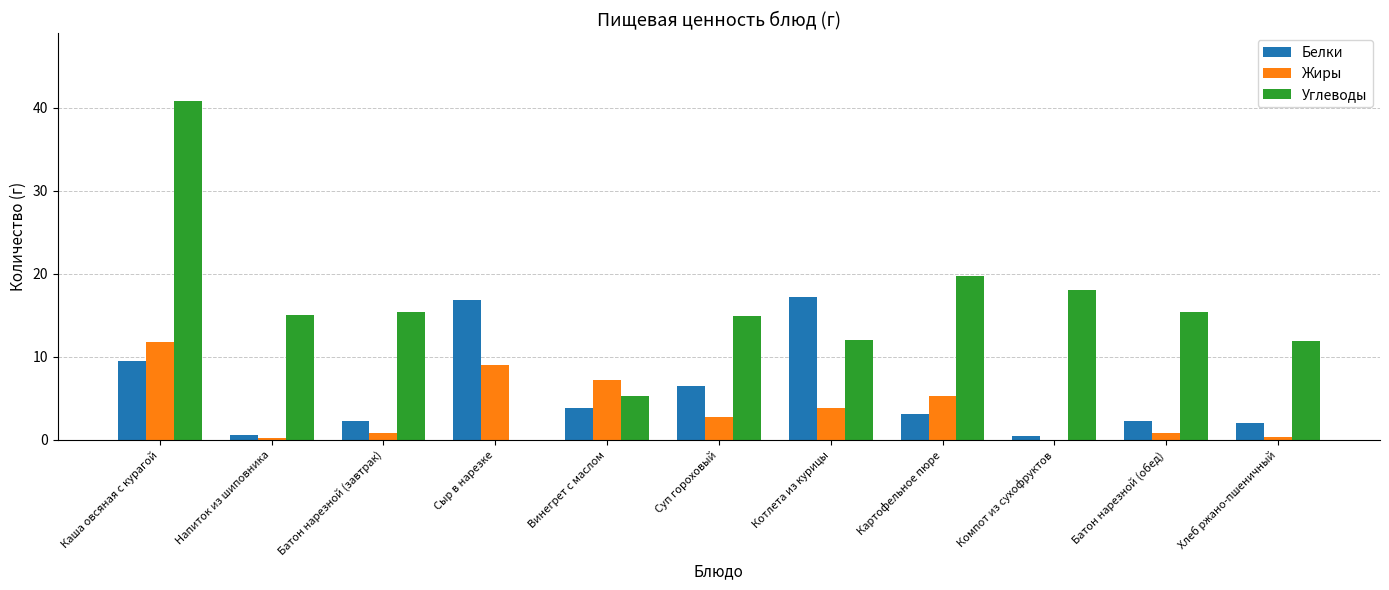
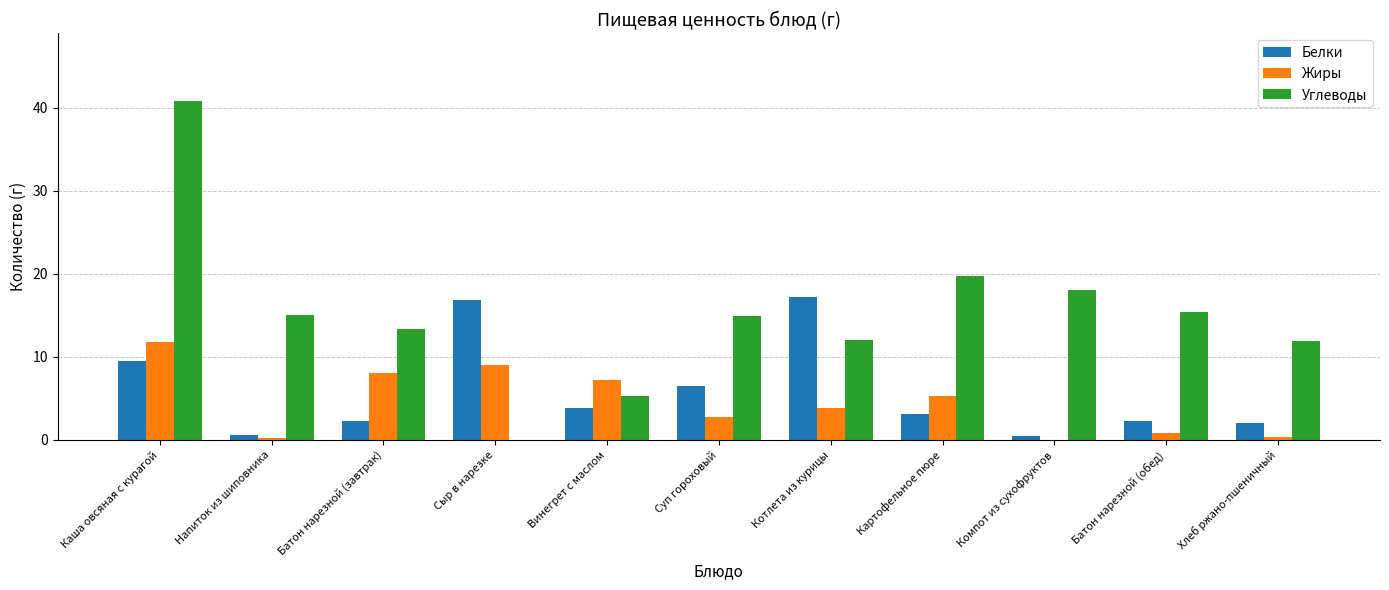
  {
    "Белки": {
      "Каша овсяная с курагой": 10,
      "Напиток из шиповника": 1,
      "Батон нарезной (завтрак)": 2,
      "Сыр в нарезке": 17,
      "Винегрет с маслом": 4,
      "Суп гороховый": 7,
      "Котлета из курицы": 17,
      "Картофельное пюре": 3,
      "Компот из сухофруктов": 1,
      "Батон нарезной (обед)": 2,
      "Хлеб ржано-пшеничный": 2
    },
    "Жиры": {
      "Каша овсяная с курагой": 12,
-     "Батон нарезной (завтрак)": 1,
+     "Батон нарезной (завтрак)": 8,
      "Сыр в нарезке": 9,
      "Винегрет с маслом": 7,
      "Суп гороховый": 3,
      "Котлета из курицы": 4,
      "Картофельное пюре": 5,
      "Компот из сухофруктов": 0,
      "Батон нарезной (обед)": 1,
      "Хлеб ржано-пшеничный": 0
    },
    "Углеводы": {
      "Каша овсяная с курагой": 41,
      "Напиток из шиповника": 15,
-     "Батон нарезной (завтрак)": 15,
+     "Батон нарезной (завтрак)": 13,
      "Сыр в нарезке": 0,
      "Винегрет с маслом": 5,
      "Суп гороховый": 15,
      "Котлета из курицы": 12,
      "Картофельное пюре": 20,
      "Компот из сухофруктов": 18,
      "Батон нарезной (обед)": 15,
      "Хлеб ржано-пшеничный": 12
    }
  }
